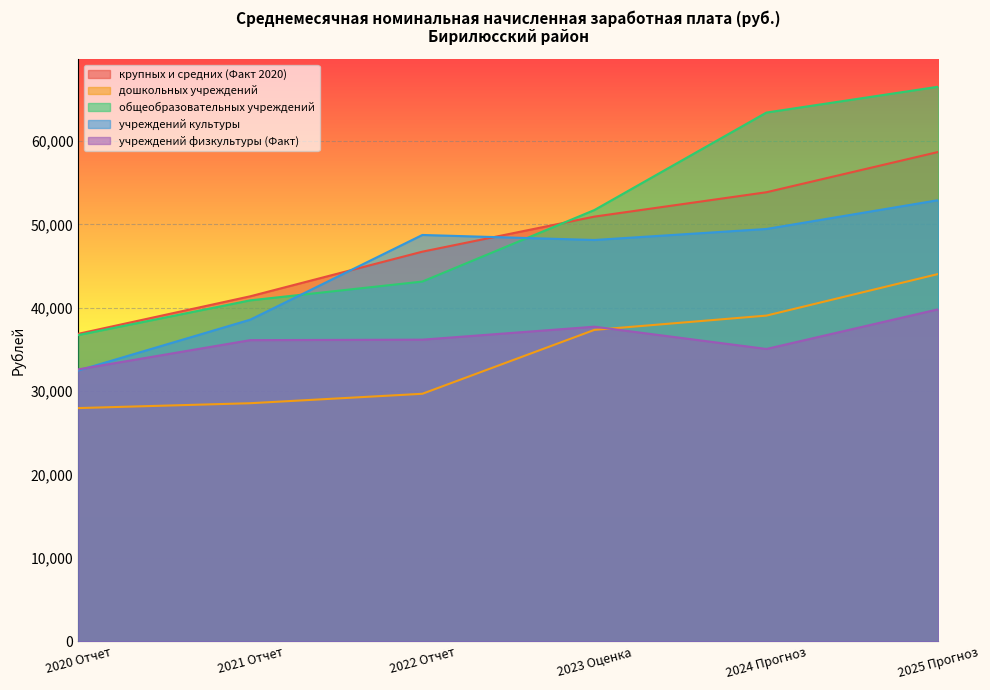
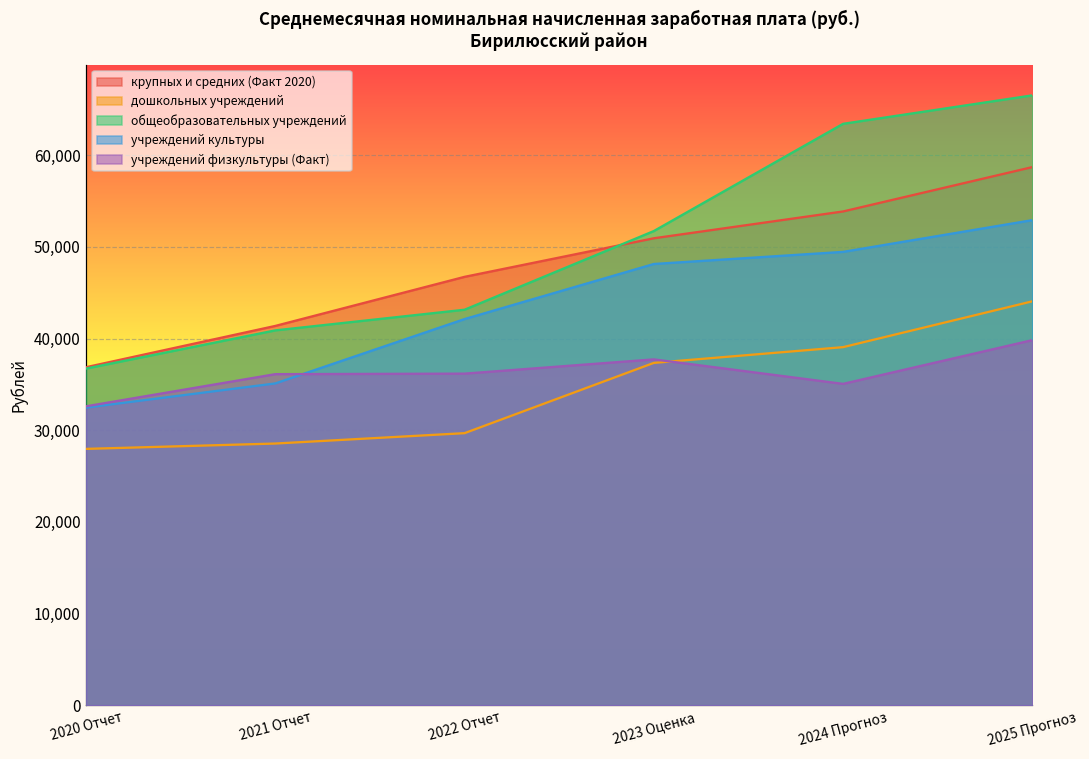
  {
    "крупных и средних (Факт 2020)": {
      "2021 Отчет": "41,000",
      "2022 Отчет": "47,000",
      "2023 Оценка": "51,000",
      "2024 Прогноз": "54,000",
      "2025 Прогноз": "59,000"
    },
    "дошкольных учреждений": {
      "2020 Отчет": "28,000",
      "2021 Отчет": "29,000",
      "2022 Отчет": "30,000",
      "2023 Оценка": "37,000",
      "2024 Прогноз": "39,000",
      "2025 Прогноз": "44,000"
    },
    "общеобразовательных учреждений": {
      "2021 Отчет": "41,000",
      "2022 Отчет": "43,000",
      "2023 Оценка": "52,000",
      "2024 Прогноз": "63,000",
      "2025 Прогноз": "67,000"
    },
    "учреждений культуры": {
-     "2021 Отчет": "39,000",
-     "2022 Отчет": "49,000",
+     "2021 Отчет": "35,000",
+     "2022 Отчет": "42,000",
      "2023 Оценка": "48,000",
      "2024 Прогноз": "49,000",
      "2025 Прогноз": "53,000"
    },
    "учреждений физкультуры (Факт)": {
      "2021 Отчет": "36,000",
      "2022 Отчет": "36,000",
      "2023 Оценка": "38,000",
      "2024 Прогноз": "35,000",
      "2025 Прогноз": "40,000"
    }
  }
